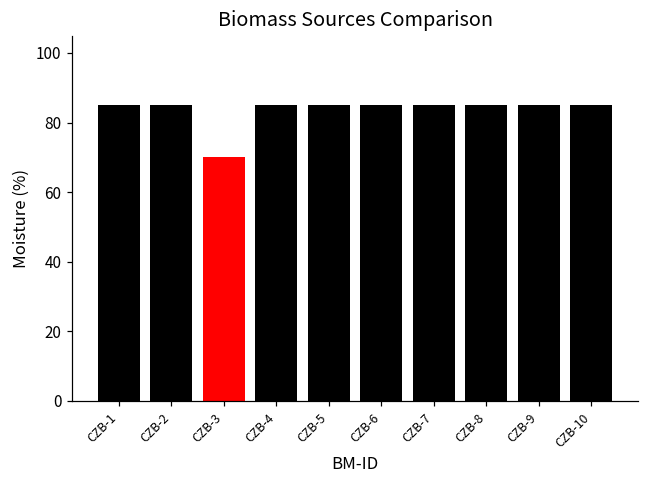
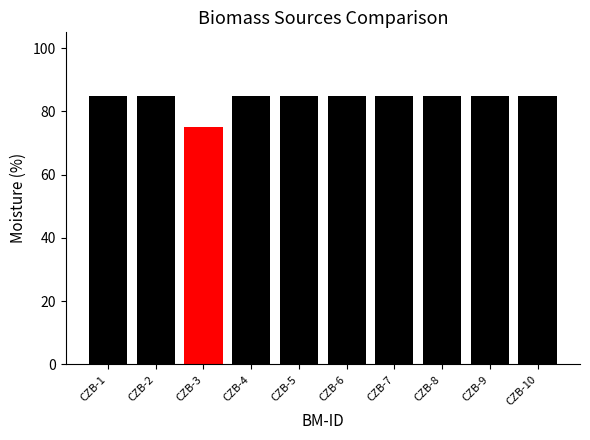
  {
    "CZB-1": 85,
    "CZB-2": 85,
-   "CZB-3": 70,
+   "CZB-3": 75,
    "CZB-4": 85,
    "CZB-5": 85,
    "CZB-6": 85,
    "CZB-7": 85,
    "CZB-8": 85,
    "CZB-9": 85,
    "CZB-10": 85
  }
